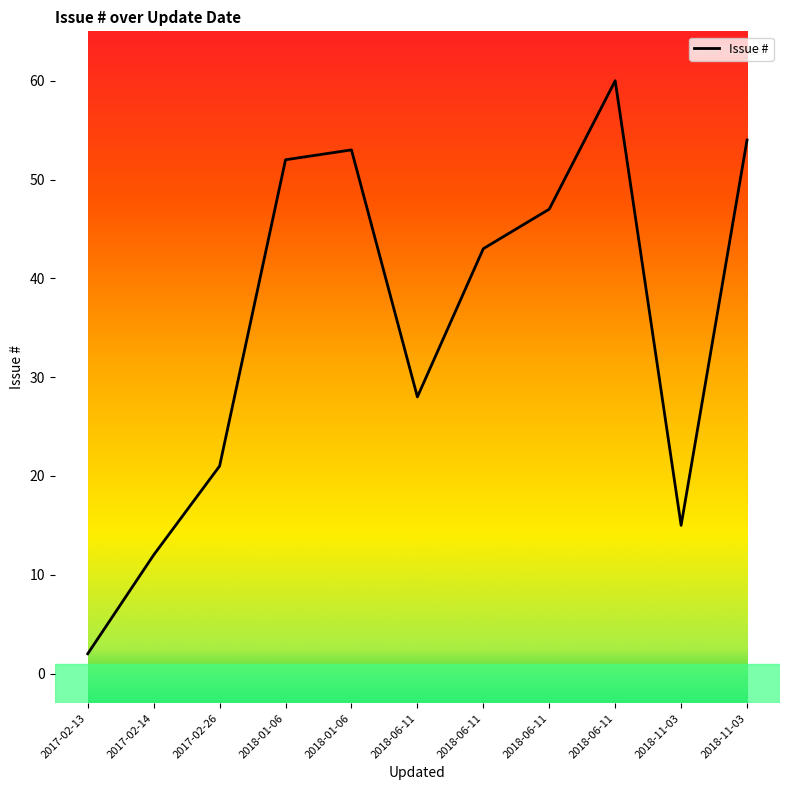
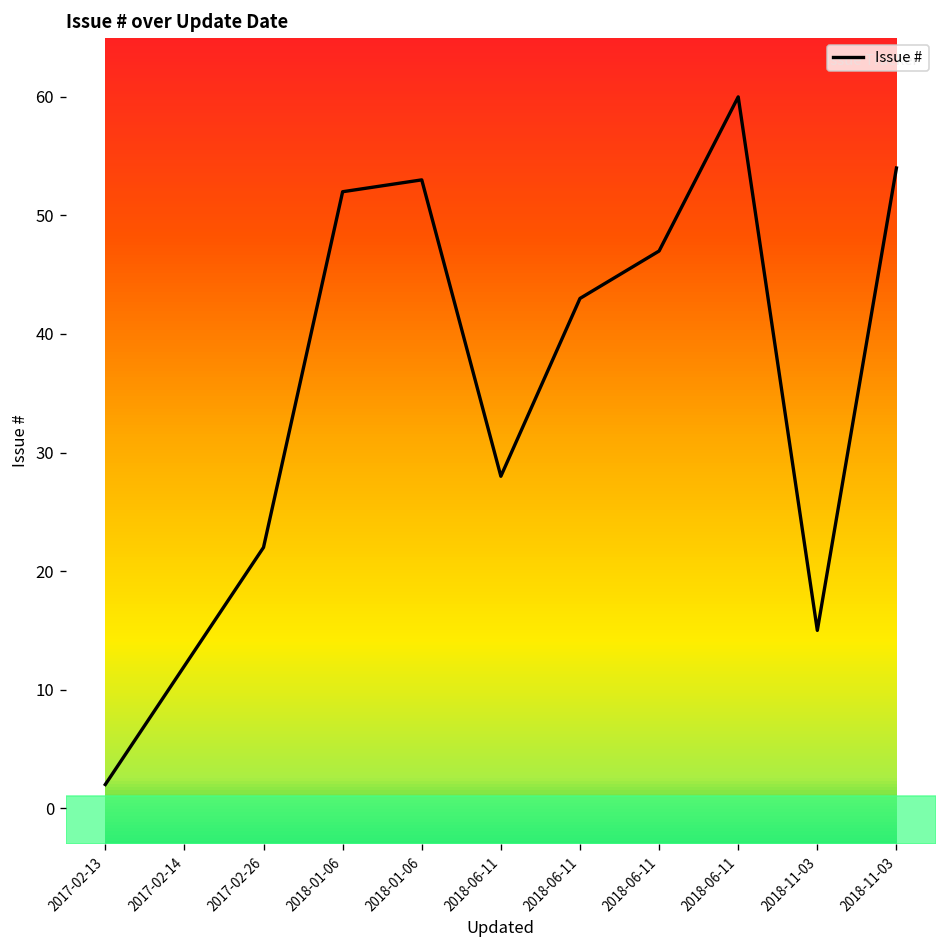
  {
    "2017-02-13": 2,
    "2017-02-14": 12,
-   "2017-02-26": 21
+   "2017-02-26": 22
  }
